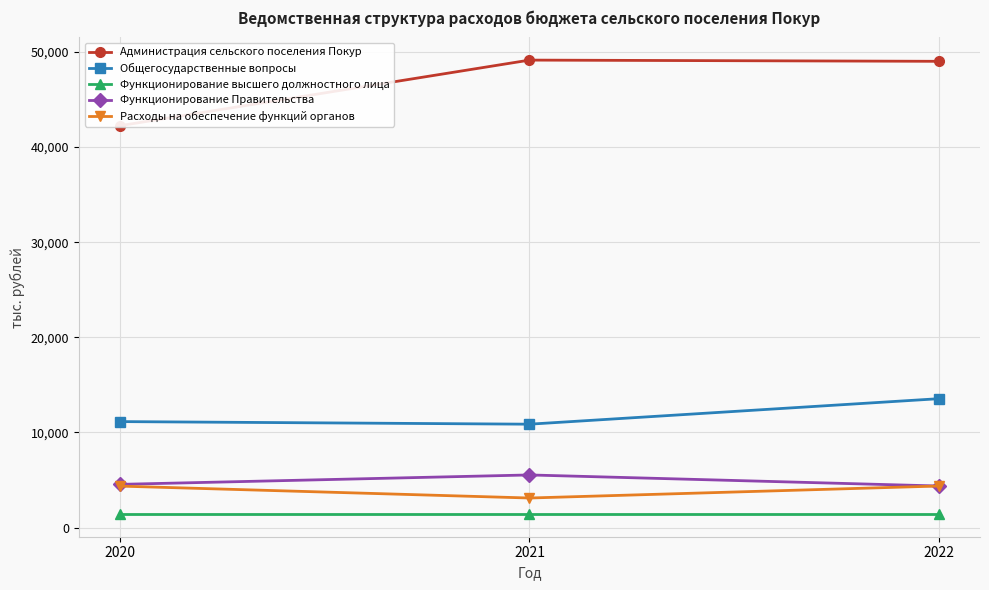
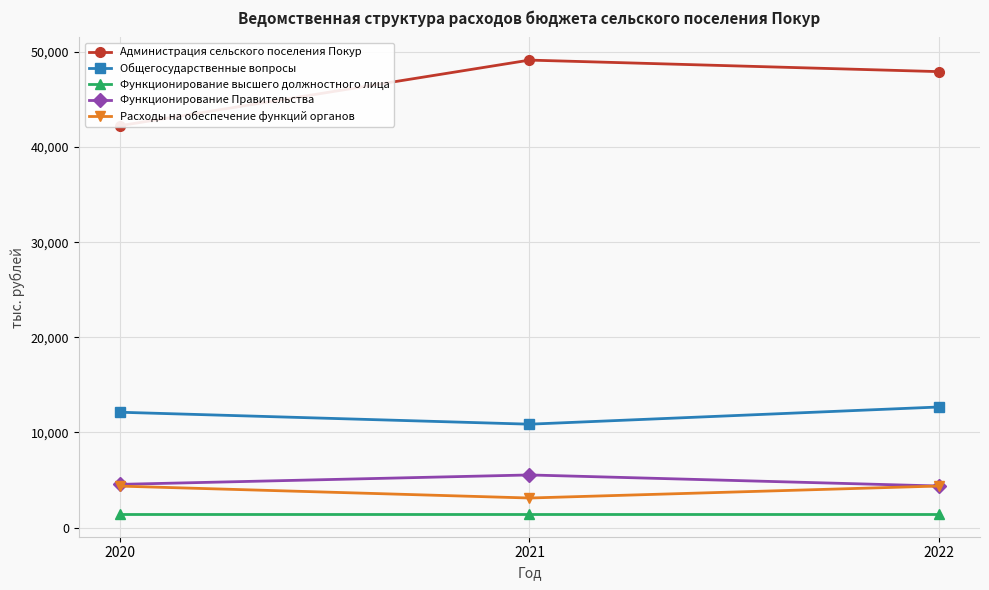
  {
    "Администрация сельского поселения Покур": {
      "2021": "49,000",
-     "2022": "49,000"
+     "2022": "48,000"
    },
    "Общегосударственные вопросы": {
-     "2020": "11,000",
+     "2020": "12,000",
      "2021": "11,000",
-     "2022": "14,000"
+     "2022": "13,000"
    },
    "Функционирование высшего должностного лица": {
      "2020": "1,000",
      "2021": "1,000",
      "2022": "1,000"
    },
    "Функционирование Правительства": {
      "2021": "6,000"
    },
    "Расходы на обеспечение функций органов": {
      "2021": "3,000"
    }
  }
